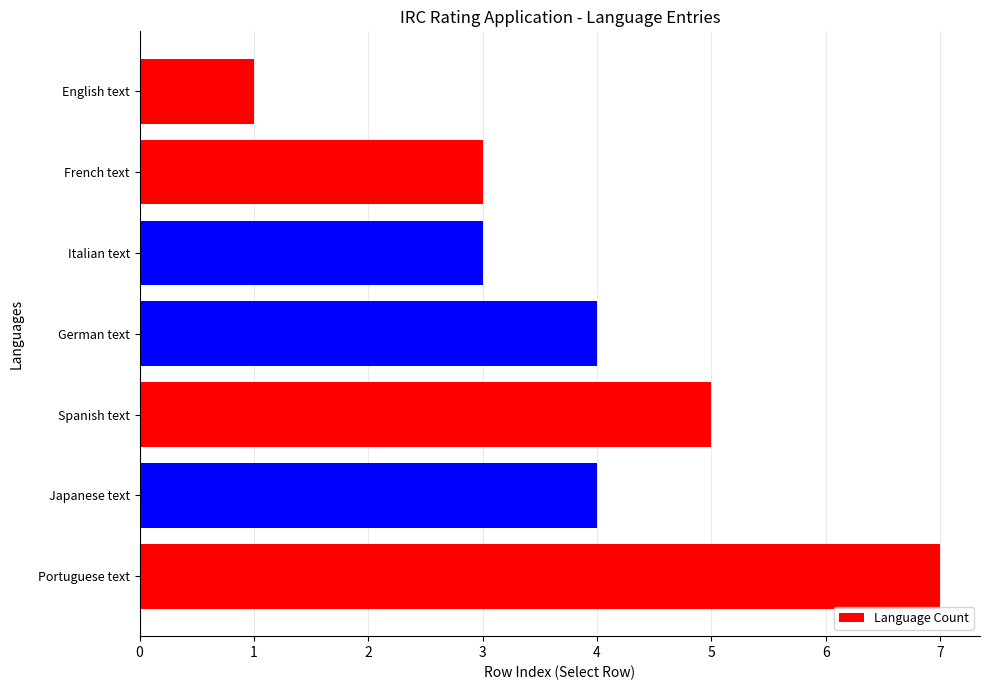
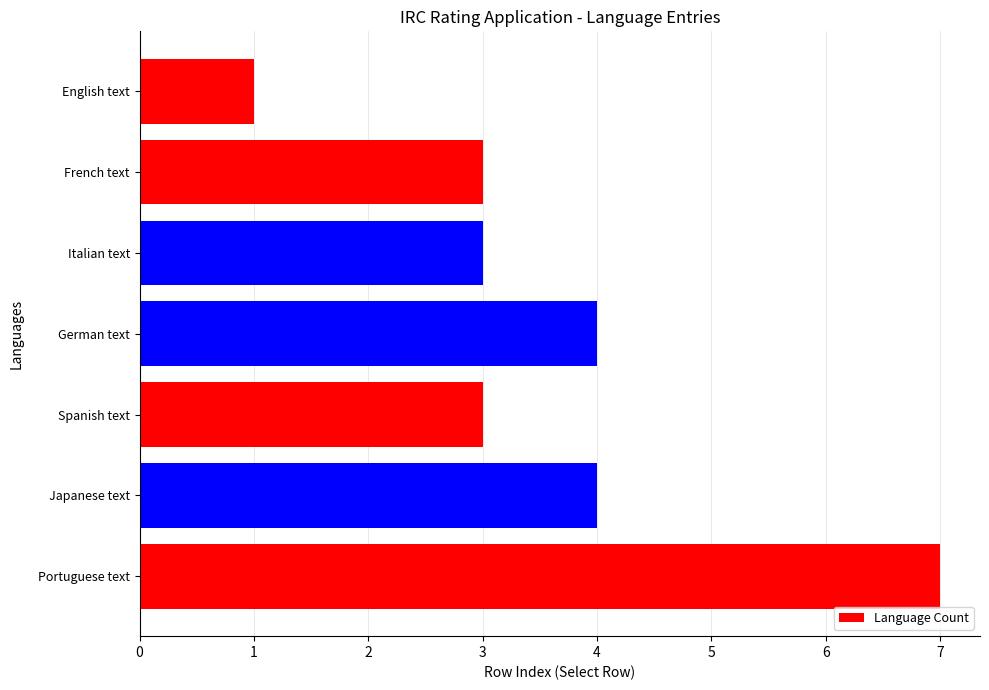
  {
    "English text": 1,
    "French text": 3,
    "Italian text": 3,
    "German text": 4,
-   "Spanish text": 5,
+   "Spanish text": 3,
    "Japanese text": 4,
    "Portuguese text": 7
  }
